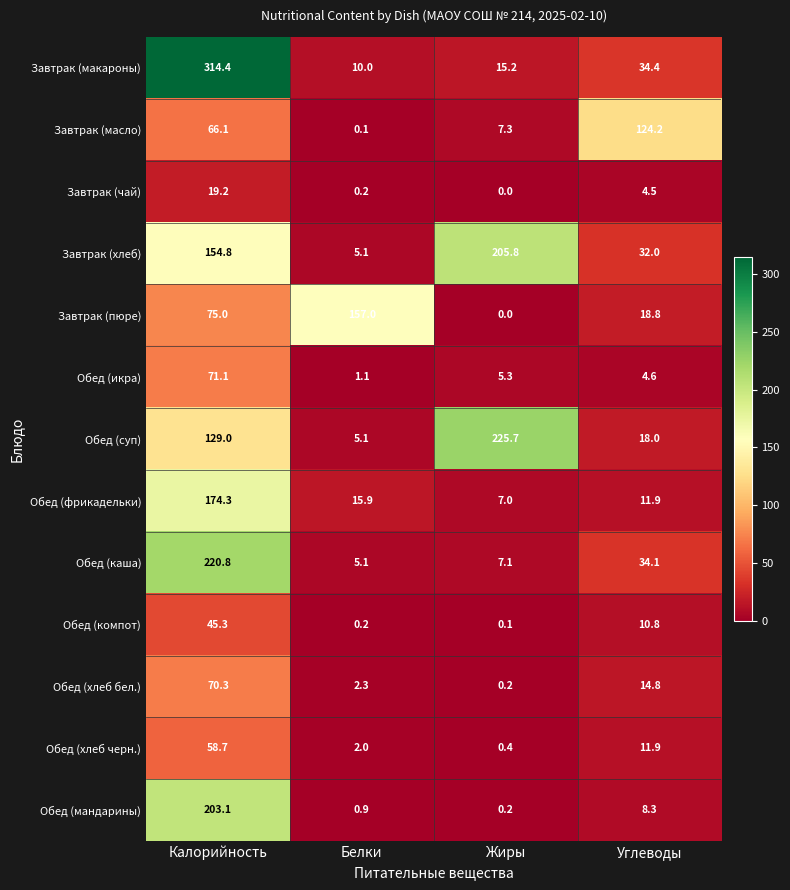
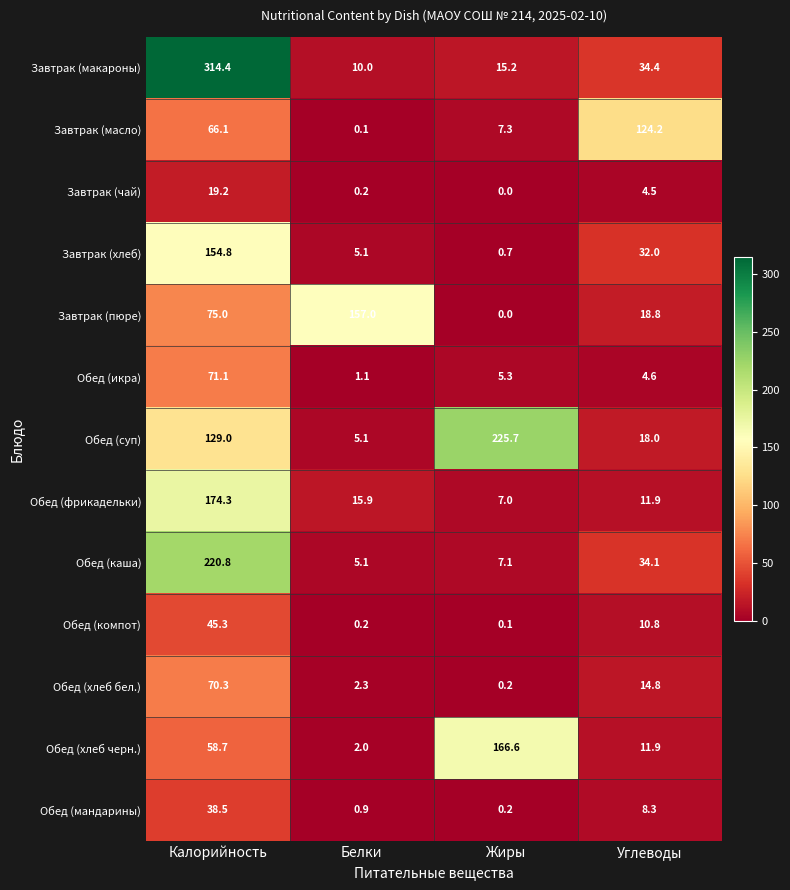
  {
    "Завтрак (макароны)": {
      "Калорийность": 314.4,
      "Белки": 10.0,
      "Жиры": 15.2,
      "Углеводы": 34.4
    },
    "Завтрак (масло)": {
      "Калорийность": 66.1,
      "Белки": 0.1,
      "Жиры": 7.3,
      "Углеводы": 124.2
    },
    "Завтрак (чай)": {
      "Калорийность": 19.2,
      "Белки": 0.2,
      "Жиры": 0.0,
      "Углеводы": 4.5
    },
    "Завтрак (хлеб)": {
      "Калорийность": 154.8,
      "Белки": 5.1,
-     "Жиры": 205.8,
+     "Жиры": 0.7,
      "Углеводы": 32.0
    },
    "Завтрак (пюре)": {
      "Калорийность": 75.0,
      "Белки": 157.0,
      "Жиры": 0.0,
      "Углеводы": 18.8
    },
    "Обед (икра)": {
      "Калорийность": 71.1,
      "Белки": 1.1,
      "Жиры": 5.3,
      "Углеводы": 4.6
    },
    "Обед (суп)": {
      "Калорийность": 129.0,
      "Белки": 5.1,
      "Жиры": 225.7,
      "Углеводы": 18.0
    },
    "Обед (фрикадельки)": {
      "Калорийность": 174.3,
      "Белки": 15.9,
      "Жиры": 7.0,
      "Углеводы": 11.9
    },
    "Обед (каша)": {
      "Калорийность": 220.8,
      "Белки": 5.1,
      "Жиры": 7.1,
      "Углеводы": 34.1
    },
    "Обед (компот)": {
      "Калорийность": 45.3,
      "Белки": 0.2,
      "Жиры": 0.1,
      "Углеводы": 10.8
    },
    "Обед (хлеб бел.)": {
      "Калорийность": 70.3,
      "Белки": 2.3,
      "Жиры": 0.2,
      "Углеводы": 14.8
    },
    "Обед (хлеб черн.)": {
      "Калорийность": 58.7,
      "Белки": 2.0,
-     "Жиры": 0.4,
+     "Жиры": 166.6,
      "Углеводы": 11.9
    },
    "Обед (мандарины)": {
-     "Калорийность": 203.1,
+     "Калорийность": 38.5,
      "Белки": 0.9,
      "Жиры": 0.2,
      "Углеводы": 8.3
    }
  }
